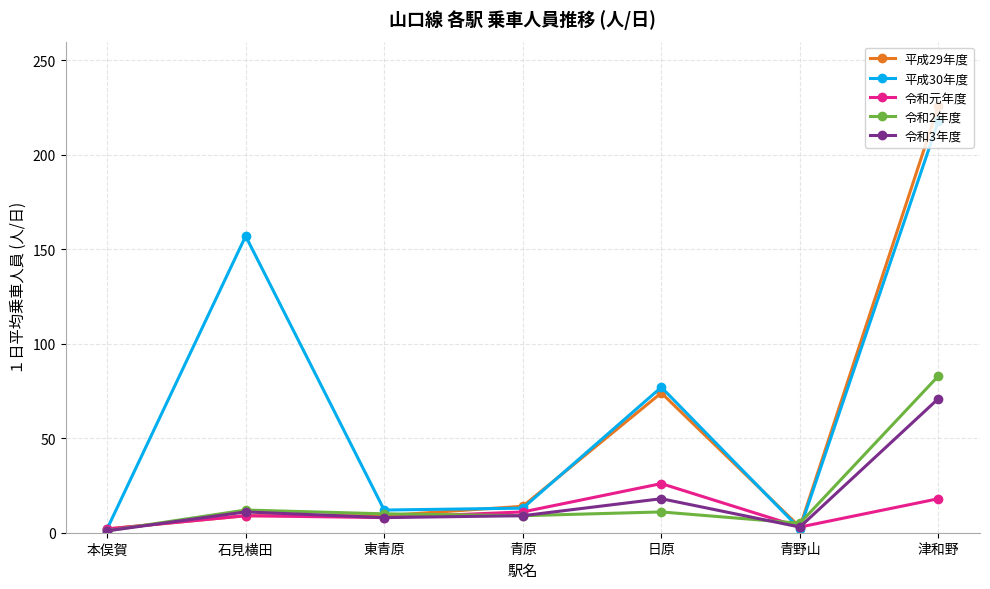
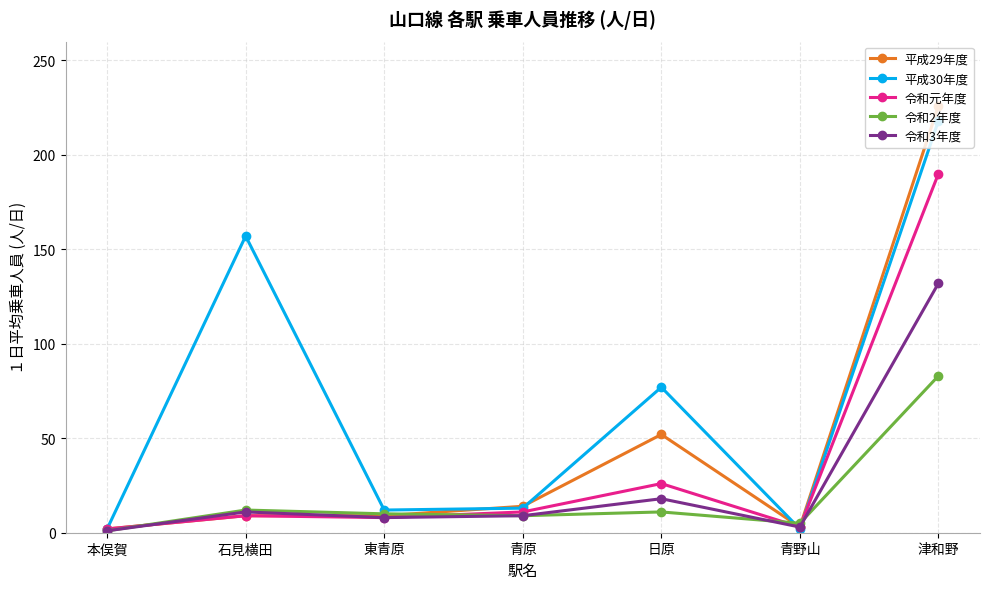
  {
    "平成29年度": {
-     "日原": 74
+     "日原": 52
    },
    "平成30年度": {
      "石見横田": 157,
      "東青原": 12,
      "日原": 77
    },
    "令和元年度": {
      "青原": 11,
      "日原": 26,
-     "津和野": 18
+     "津和野": 190
    },
    "令和2年度": {
      "日原": 11,
      "青野山": 5,
      "津和野": 83
    },
    "令和3年度": {
      "日原": 18,
-     "津和野": 71
+     "津和野": 132
    }
  }
